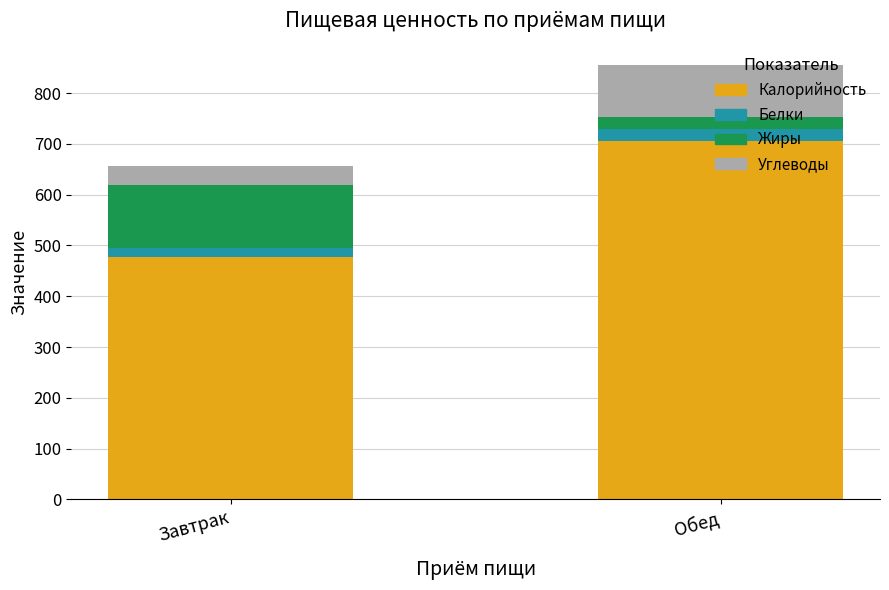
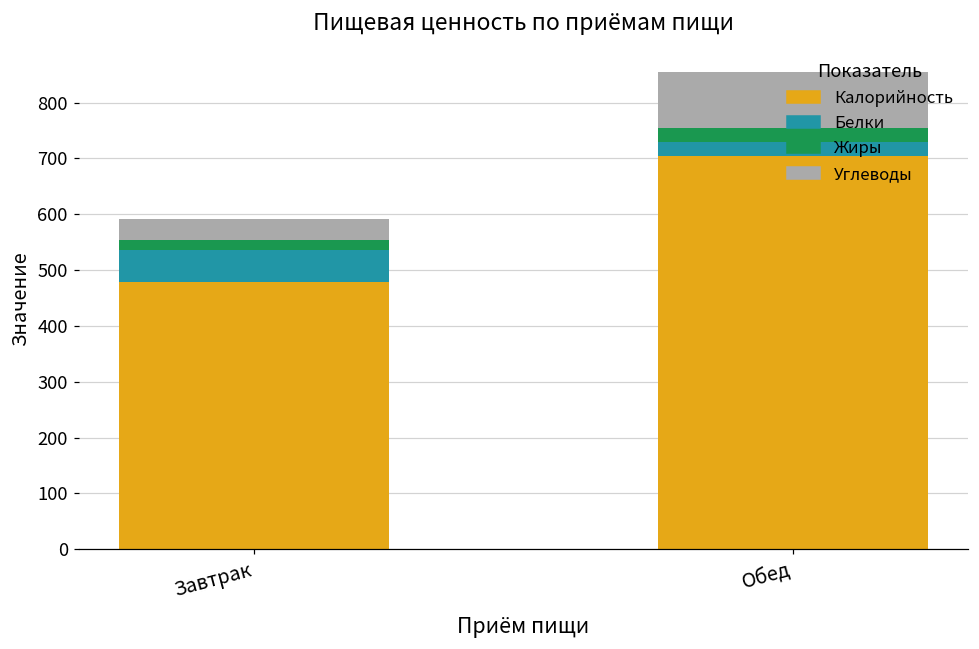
  {
    "Калорийность": {
      "Завтрак": 480,
      "Обед": 710
    },
    "Белки": {
-     "Завтрак": 20,
+     "Завтрак": 60,
      "Обед": 20
    },
    "Жиры": {
-     "Завтрак": 120,
+     "Завтрак": 20,
      "Обед": 20
    },
    "Углеводы": {
      "Завтрак": 40,
      "Обед": 100
    }
  }
